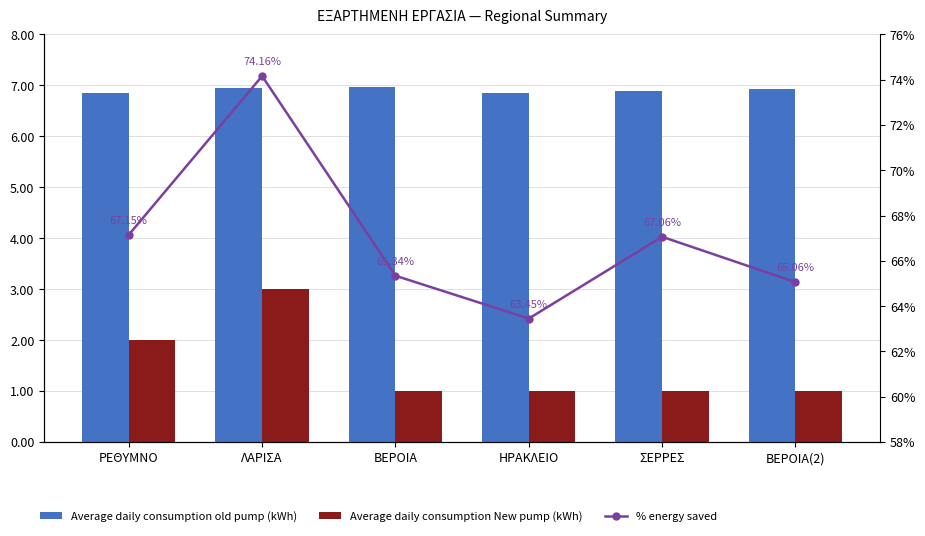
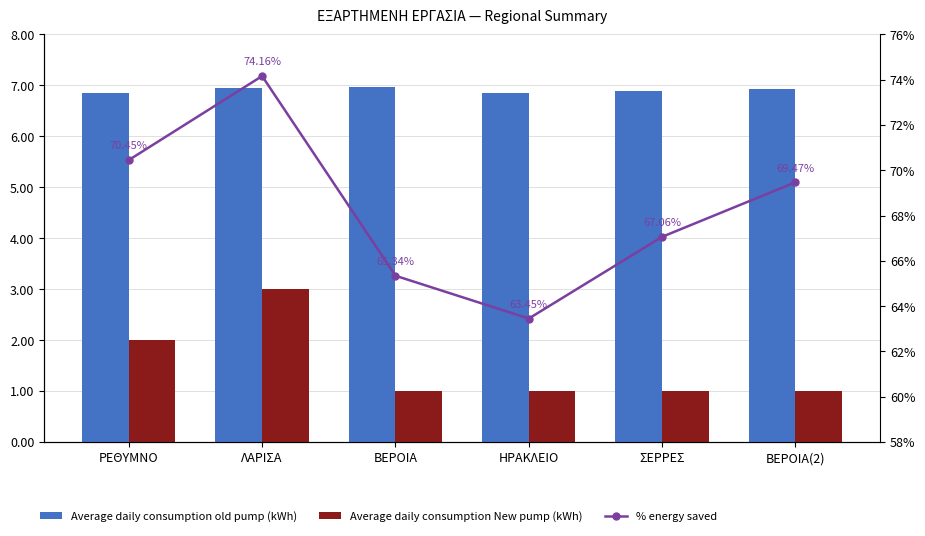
  {
    "% energy saved": {
-     "ΡΕΘΥΜΝΟ": "67.15%",
+     "ΡΕΘΥΜΝΟ": "70.45%",
      "ΛΑΡΙΣΑ": "74.16%",
      "ΒΕΡΟΙΑ": "65.34%",
      "ΗΡΑΚΛΕΙΟ": "63.45%",
      "ΣΕΡΡΕΣ": "67.06%",
-     "ΒΕΡΟΙΑ(2)": "65.06%"
+     "ΒΕΡΟΙΑ(2)": "69.47%"
    }
  }
